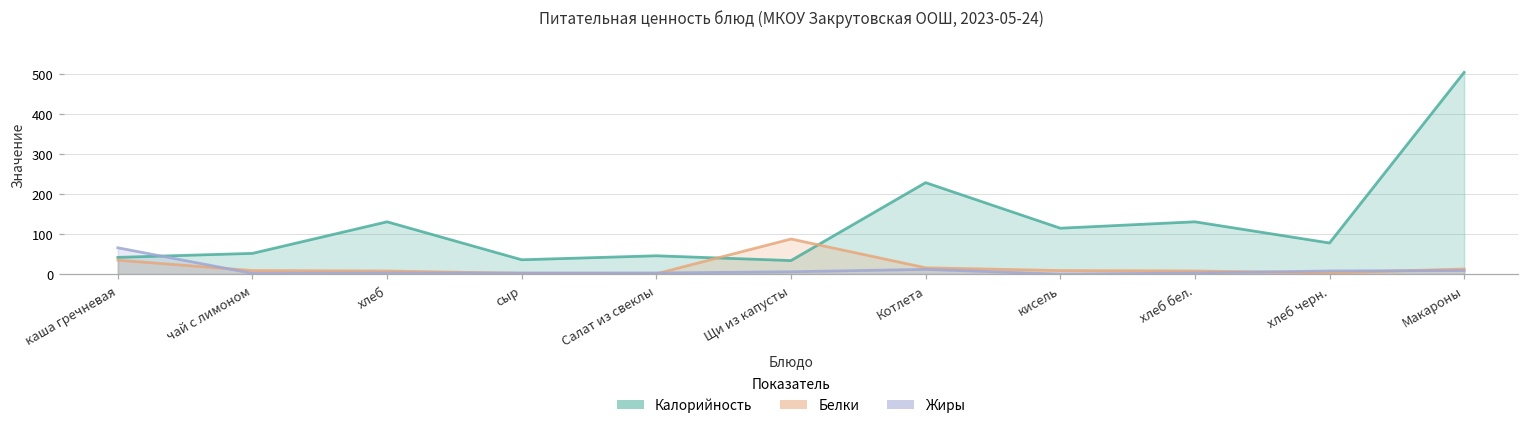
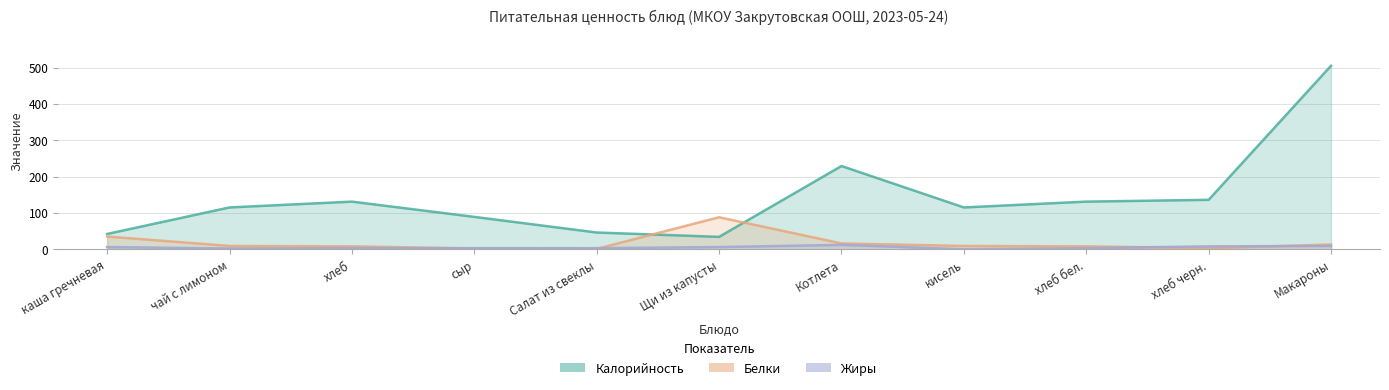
  {
    "Калорийность": {
-     "чай с лимоном": 50,
+     "чай с лимоном": 120,
      "хлеб": 130,
-     "сыр": 40,
+     "сыр": 90,
      "Салат из свеклы": 50,
      "Щи из капусты": 30,
      "Котлета": 230,
      "кисель": 120,
      "хлеб бел.": 130,
-     "хлеб черн.": 80,
+     "хлеб черн.": 140,
      "Макароны": 510
    },
    "Белки": {
      "Щи из капусты": 90,
      "кисель": 10
    },
    "Жиры": {
-     "каша гречневая": 70,
+     "каша гречневая": 10,
      "Щи из капусты": 10,
      "кисель": 0
    }
  }
